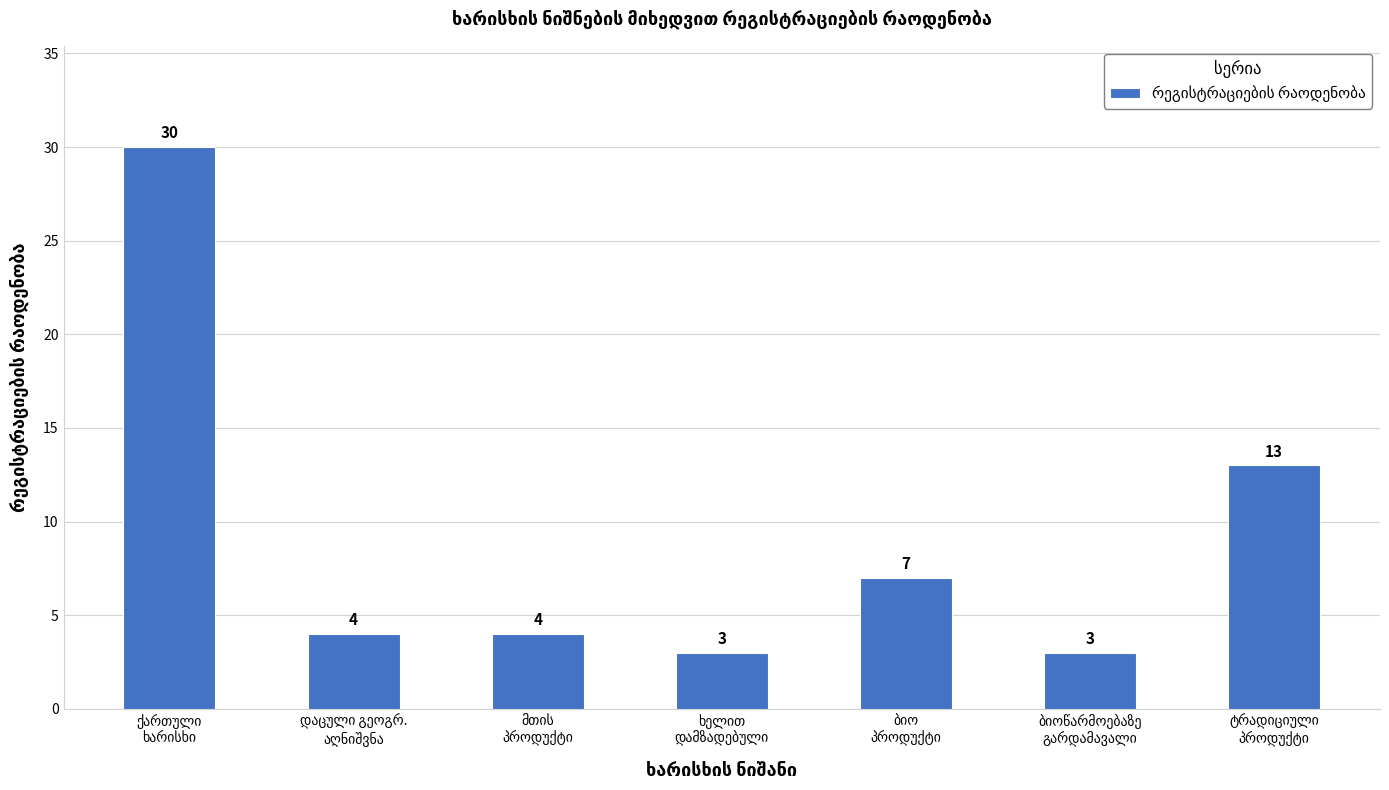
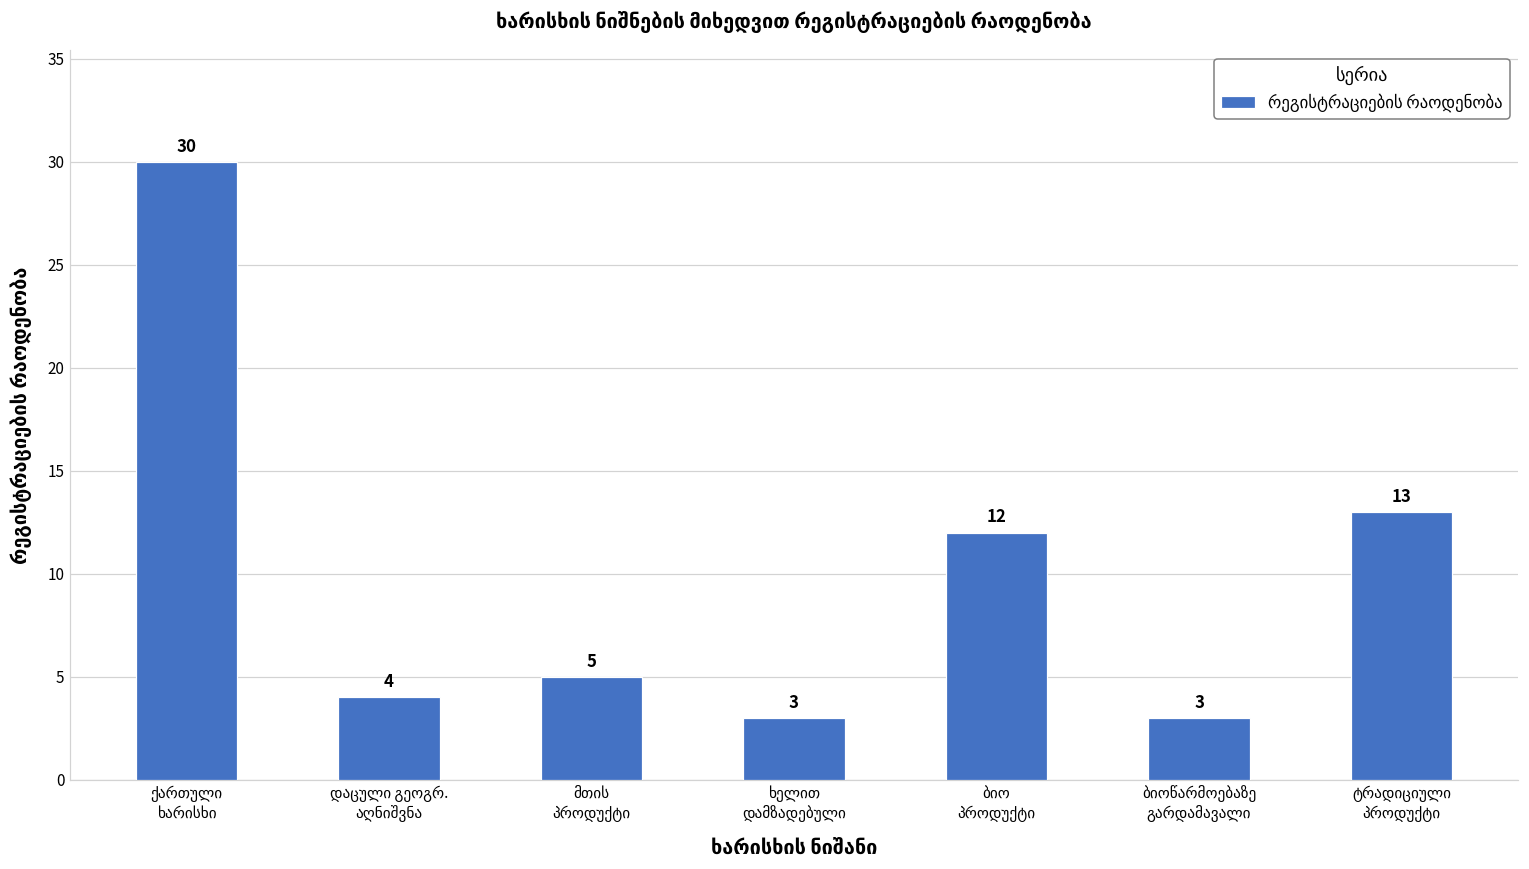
  {
    "ქართული ხარისხი": 30,
    "დაცული გეოგრ. აღნიშვნა": 4,
-   "მთის პროდუქტი": 4,
+   "მთის პროდუქტი": 5,
    "ხელით დამზადებული": 3,
-   "ბიო პროდუქტი": 7,
+   "ბიო პროდუქტი": 12,
    "ბიოწარმოებაზე გარდამავალი": 3,
    "ტრადიციული პროდუქტი": 13
  }
